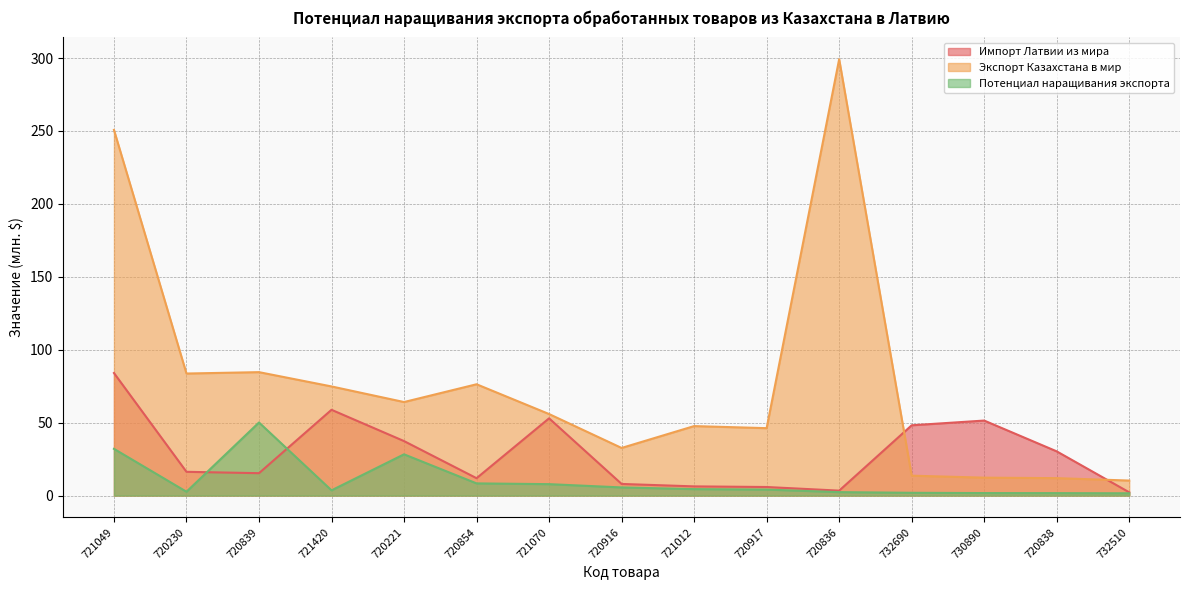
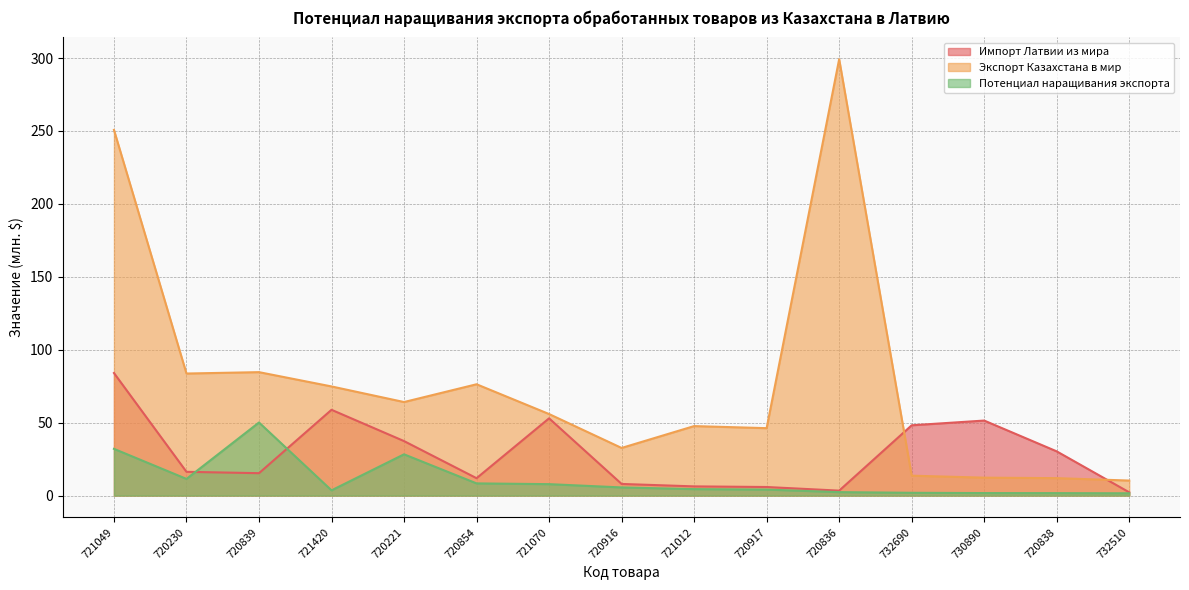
  {
    "Импорт Латвии из мира": {
      "721049": 84,
      "720230": 16,
      "720839": 15,
      "721420": 59,
      "720221": 37,
      "720854": 12,
      "721070": 53,
      "720916": 8,
      "721012": 6,
      "720917": 6,
      "732690": 48,
      "730890": 51,
      "720838": 30
    },
    "Экспорт Казахстана в мир": {
      "721049": 251,
      "720230": 84,
      "720839": 85,
      "721420": 75,
      "720221": 64,
      "720854": 76,
      "721070": 56,
      "720916": 33,
      "721012": 48,
      "720917": 46,
      "720836": 299,
      "732690": 14,
      "730890": 12,
      "720838": 12,
      "732510": 10
    },
    "Потенциал наращивания экспорта": {
      "721049": 32,
-     "720230": 3,
+     "720230": 11,
      "720839": 50,
      "721420": 4,
      "720221": 28,
      "720854": 8,
      "721070": 8,
      "720916": 6,
      "721012": 4,
      "720917": 4,
      "732690": 2,
      "730890": 2,
      "720838": 2
    }
  }
